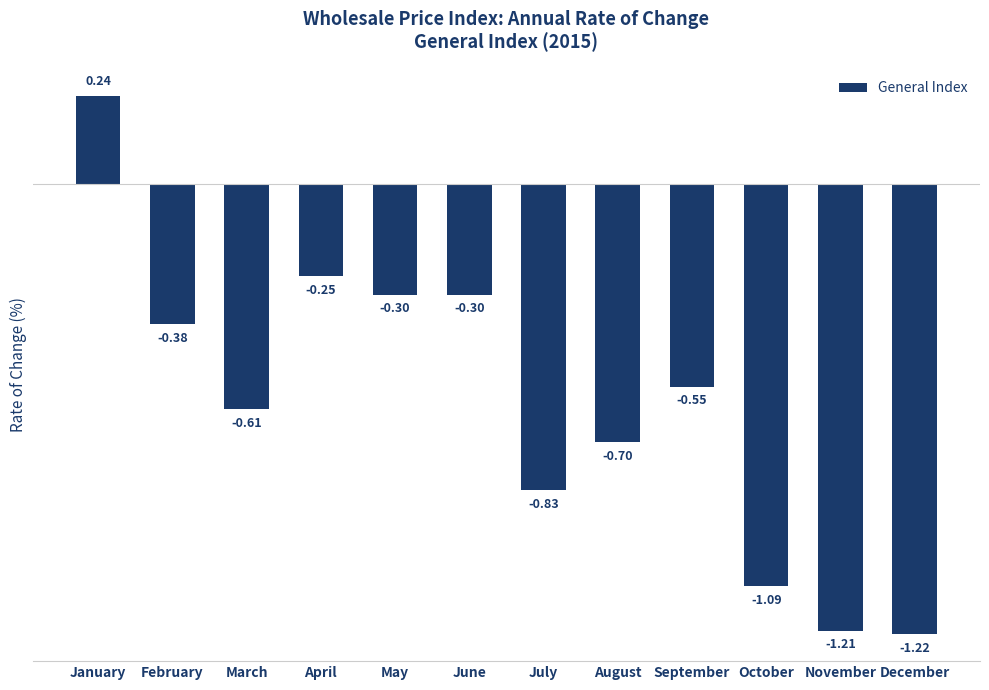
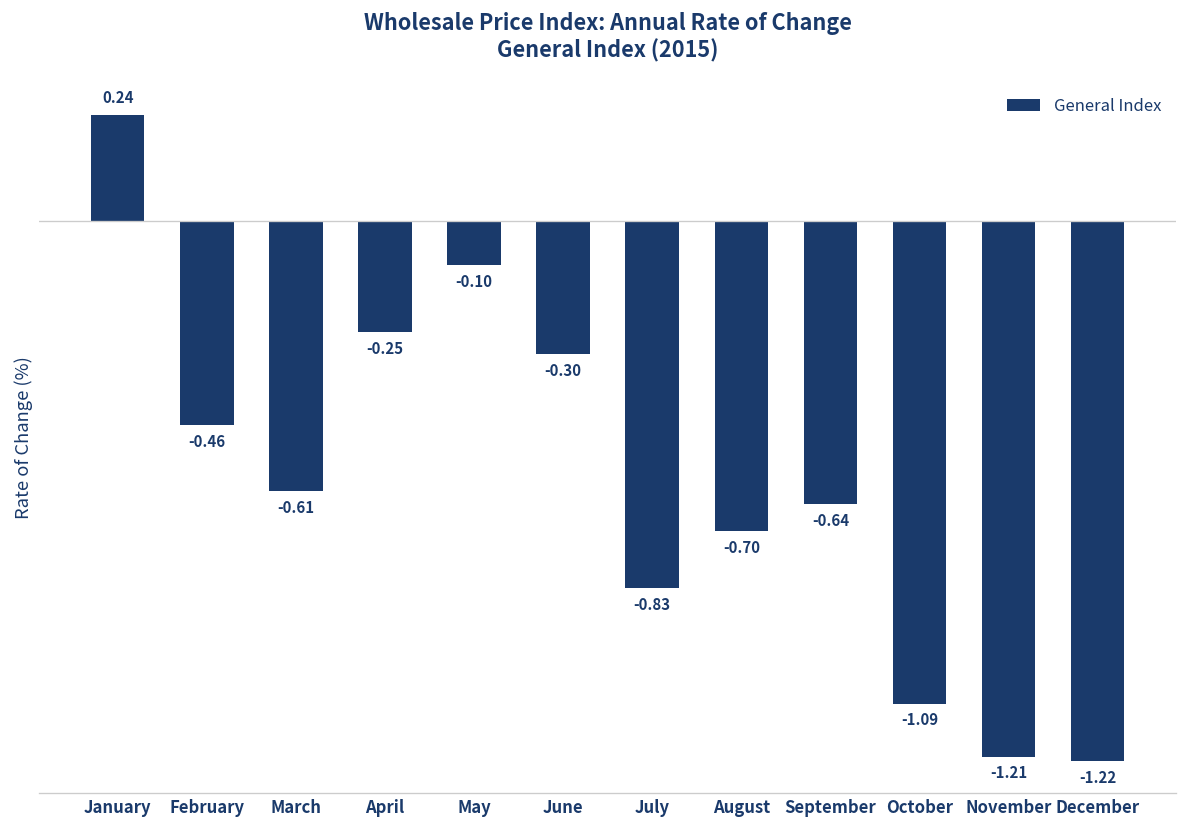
  {
    "January": 0.24,
-   "February": -0.38,
+   "February": -0.46,
    "March": -0.61,
    "April": -0.25,
-   "May": -0.30,
+   "May": -0.10,
    "June": -0.30,
    "July": -0.83,
    "August": -0.70,
-   "September": -0.55,
+   "September": -0.64,
    "October": -1.09,
    "November": -1.21,
    "December": -1.22
  }
